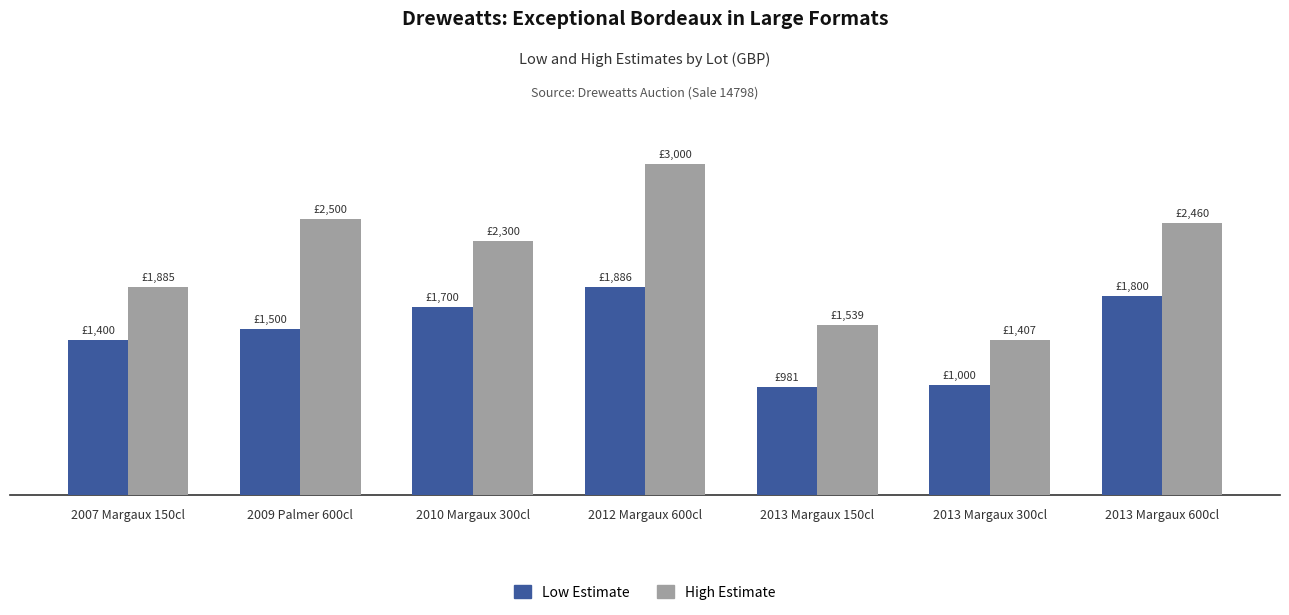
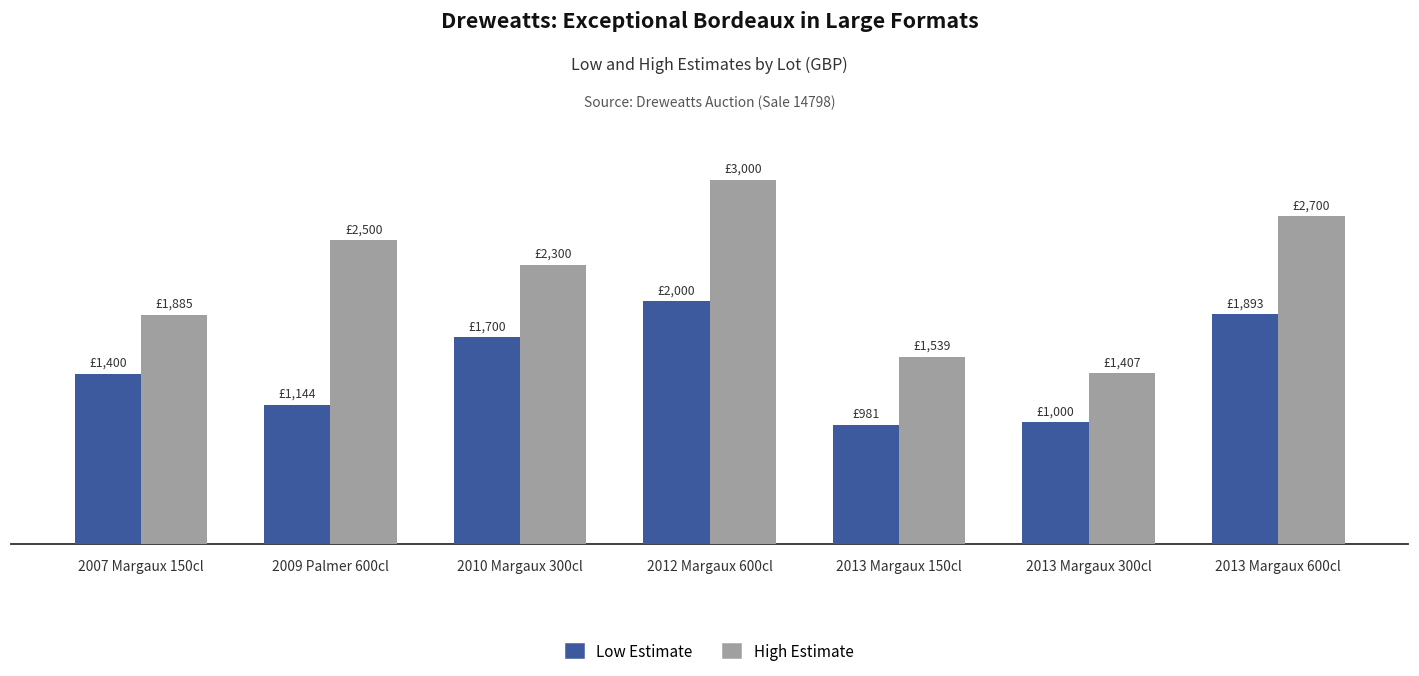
  {
    "Low Estimate": {
      "2007 Margaux 150cl": "£1,400",
-     "2009 Palmer 600cl": "£1,500",
+     "2009 Palmer 600cl": "£1,144",
      "2010 Margaux 300cl": "£1,700",
-     "2012 Margaux 600cl": "£1,886",
+     "2012 Margaux 600cl": "£2,000",
      "2013 Margaux 150cl": "£981",
      "2013 Margaux 300cl": "£1,000",
-     "2013 Margaux 600cl": "£1,800"
+     "2013 Margaux 600cl": "£1,893"
    },
    "High Estimate": {
      "2007 Margaux 150cl": "£1,885",
      "2009 Palmer 600cl": "£2,500",
      "2010 Margaux 300cl": "£2,300",
      "2012 Margaux 600cl": "£3,000",
      "2013 Margaux 150cl": "£1,539",
      "2013 Margaux 300cl": "£1,407",
-     "2013 Margaux 600cl": "£2,460"
+     "2013 Margaux 600cl": "£2,700"
    }
  }
